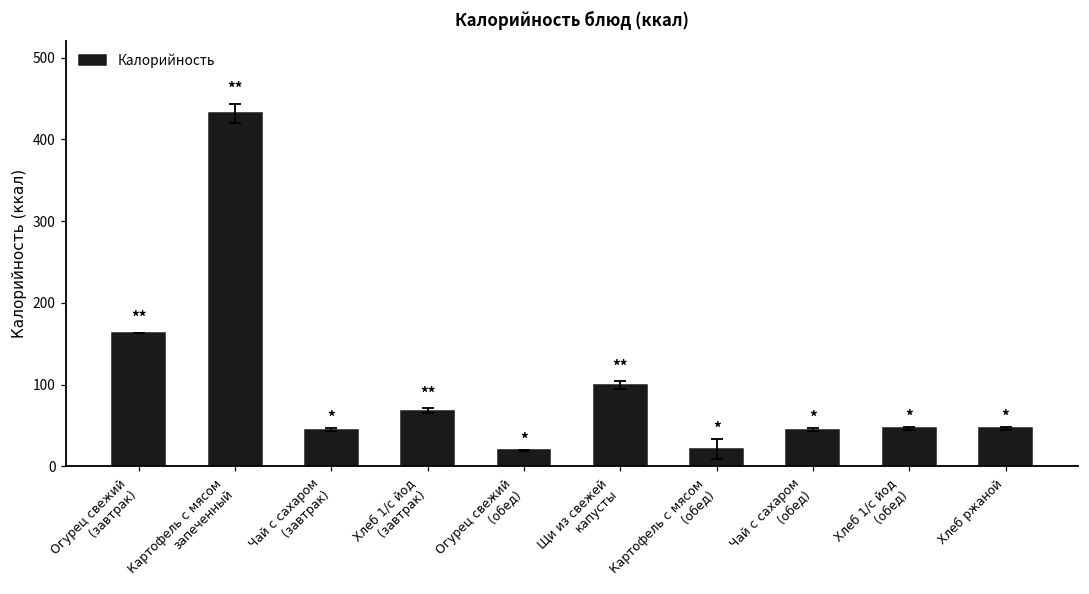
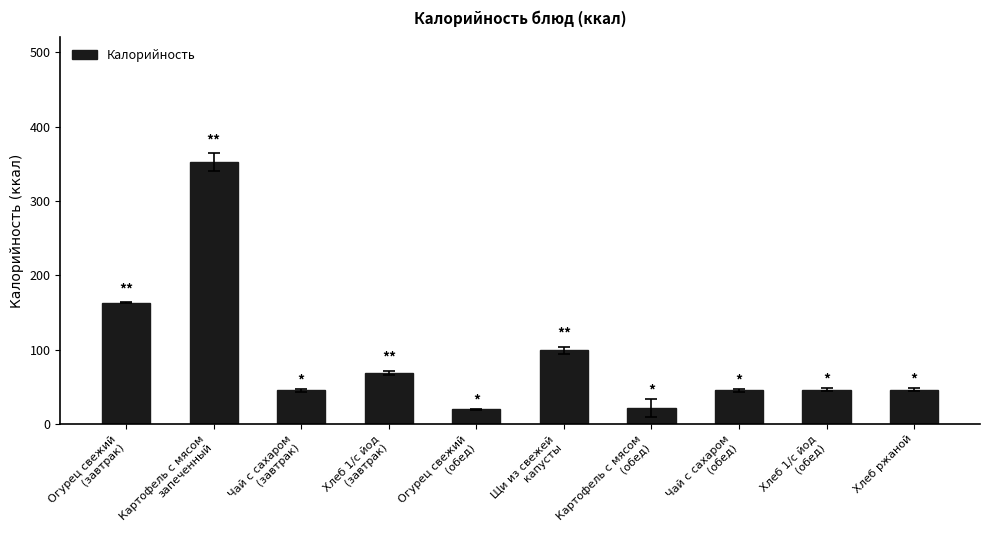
  {
    "Калорийность": {
      "Огурец свежий (завтрак)": 160,
-     "Картофель с мясом запеченный": 430,
+     "Картофель с мясом запеченный": 350,
      "Чай с сахаром (завтрак)": 50,
      "Хлеб 1/с йод (завтрак)": 70,
      "Огурец свежий (обед)": 20,
      "Щи из свежей капусты": 100,
      "Картофель с мясом (обед)": 20,
      "Чай с сахаром (обед)": 50,
      "Хлеб 1/с йод (обед)": 50,
      "Хлеб ржаной": 50
    }
  }
